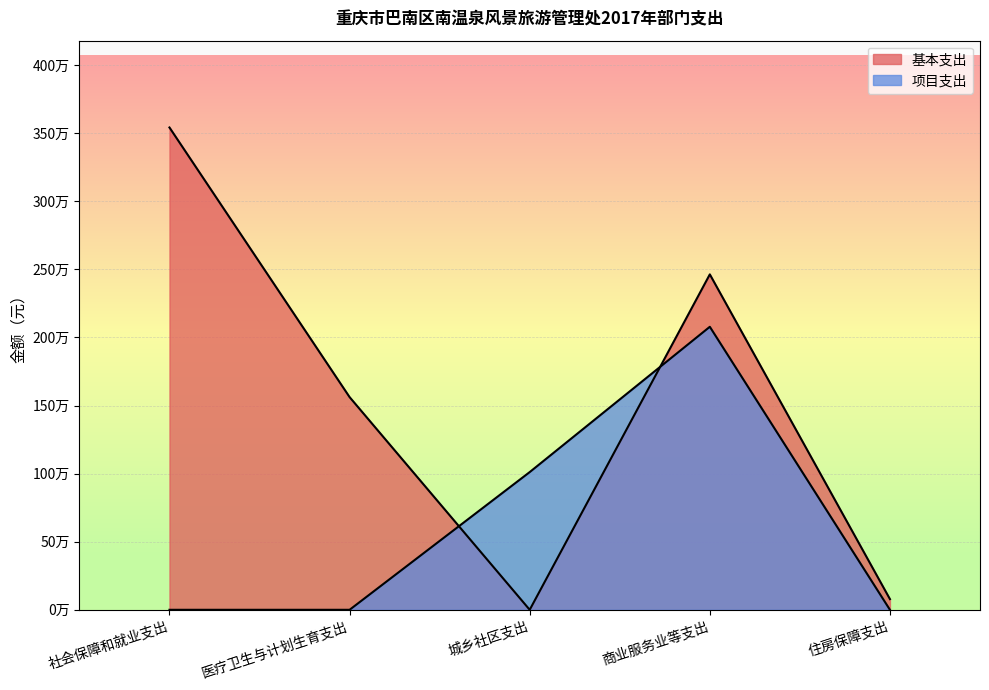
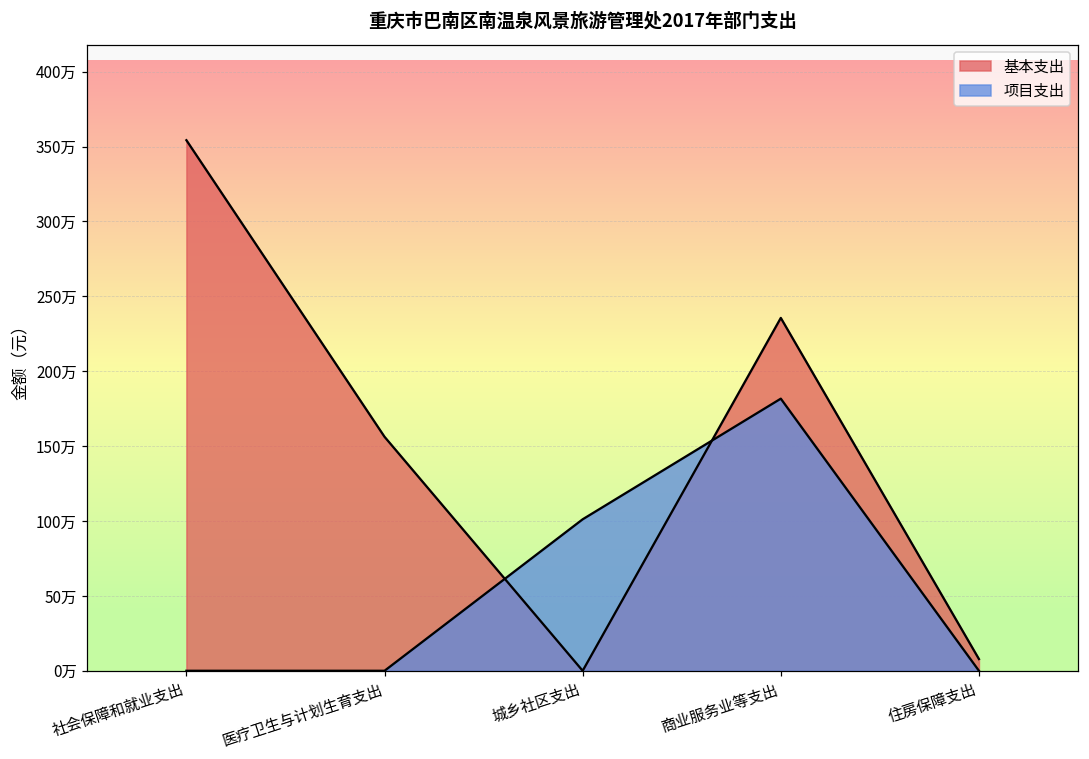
  {
    "基本支出": {
      "社会保障和就业支出": "354万",
      "医疗卫生与计划生育支出": "156万",
      "城乡社区支出": "0万",
-     "商业服务业等支出": "246万",
+     "商业服务业等支出": "236万",
      "住房保障支出": "8万"
    },
    "项目支出": {
      "社会保障和就业支出": "0万",
      "医疗卫生与计划生育支出": "0万",
      "城乡社区支出": "101万",
-     "商业服务业等支出": "208万",
+     "商业服务业等支出": "182万",
      "住房保障支出": "0万"
    }
  }
